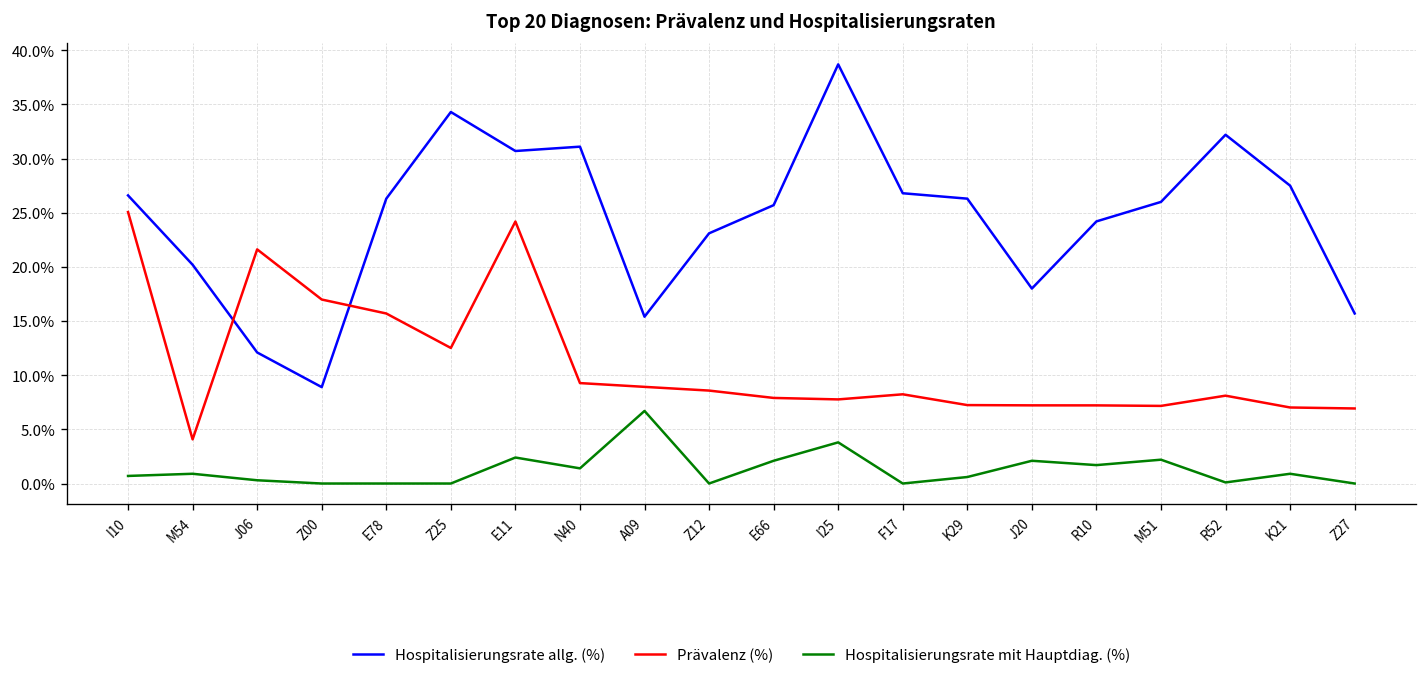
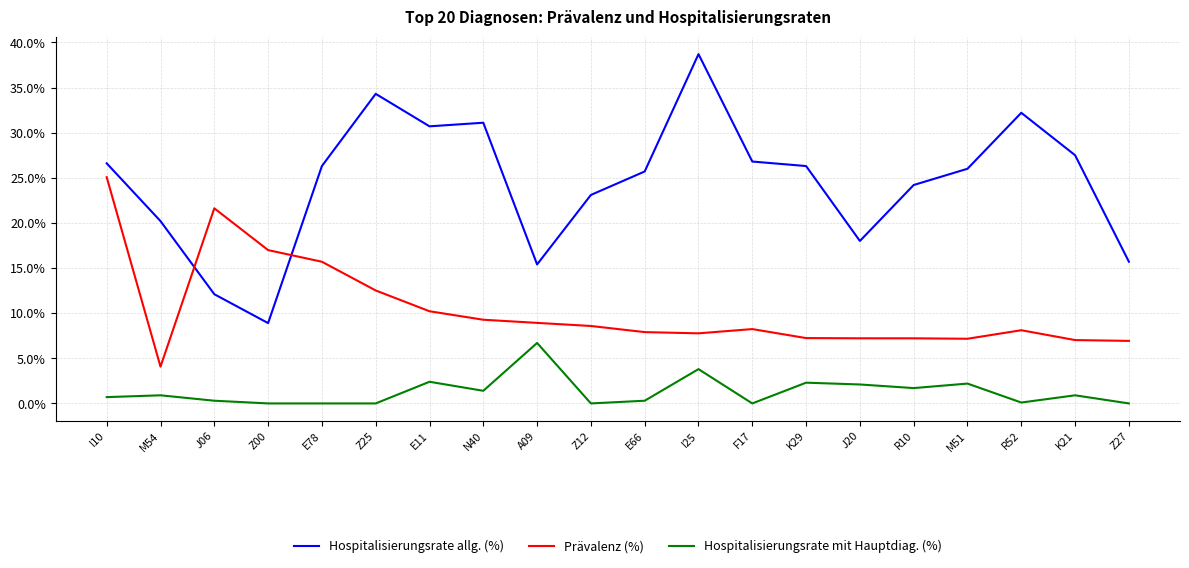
  {
    "Hospitalisierungsrate allg. (%)": {
      "I10": "27%",
      "M54": "20%",
      "J06": "12%",
      "Z00": "9%",
      "E78": "26%",
      "Z25": "34%",
      "E11": "31%",
      "N40": "31%",
      "A09": "15%",
      "Z12": "23%",
      "E66": "26%",
      "I25": "39%",
      "F17": "27%",
      "K29": "26%",
      "J20": "18%",
      "R10": "24%",
      "M51": "26%",
      "R52": "32%",
      "K21": "28%",
      "Z27": "16%"
    },
    "Prävalenz (%)": {
      "I10": "25%",
      "M54": "4%",
      "J06": "22%",
      "Z00": "17%",
      "E78": "16%",
      "Z25": "13%",
-     "E11": "24%",
+     "E11": "10%",
      "N40": "9%",
      "A09": "9%",
      "Z12": "9%",
      "E66": "8%",
      "I25": "8%",
      "F17": "8%",
      "K29": "7%",
      "J20": "7%",
      "R10": "7%",
      "M51": "7%",
      "R52": "8%",
      "K21": "7%",
      "Z27": "7%"
    },
    "Hospitalisierungsrate mit Hauptdiag. (%)": {
      "I10": "1%",
      "M54": "1%",
      "J06": "0%",
      "Z00": "0%",
      "E78": "0%",
      "Z25": "0%",
      "E11": "2%",
      "N40": "1%",
      "A09": "7%",
      "Z12": "0%",
-     "E66": "2%",
+     "E66": "0%",
      "I25": "4%",
      "F17": "0%",
-     "K29": "1%",
+     "K29": "2%",
      "J20": "2%",
      "R10": "2%",
      "M51": "2%",
      "R52": "0%",
      "K21": "1%",
      "Z27": "0%"
    }
  }
